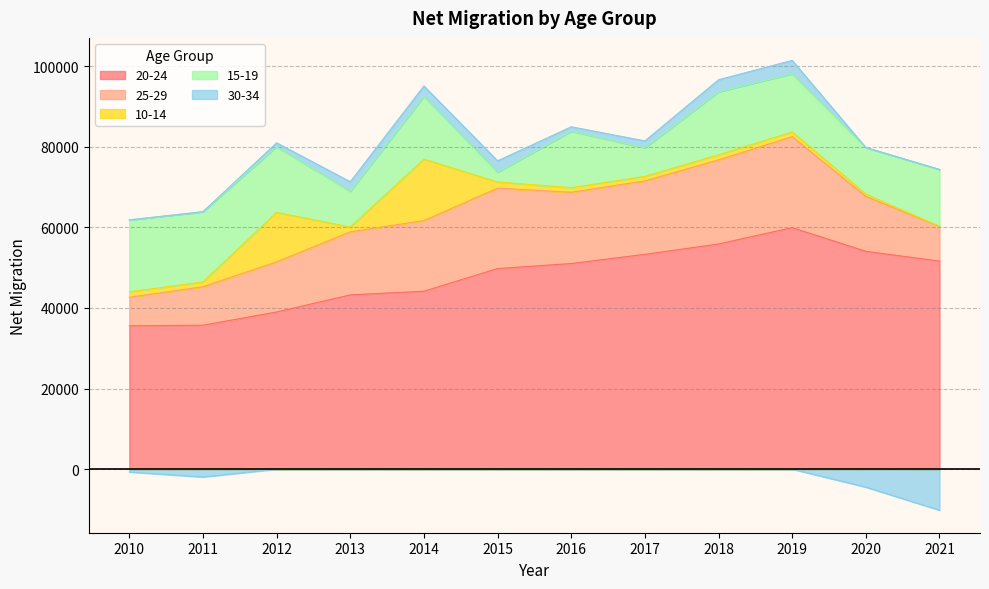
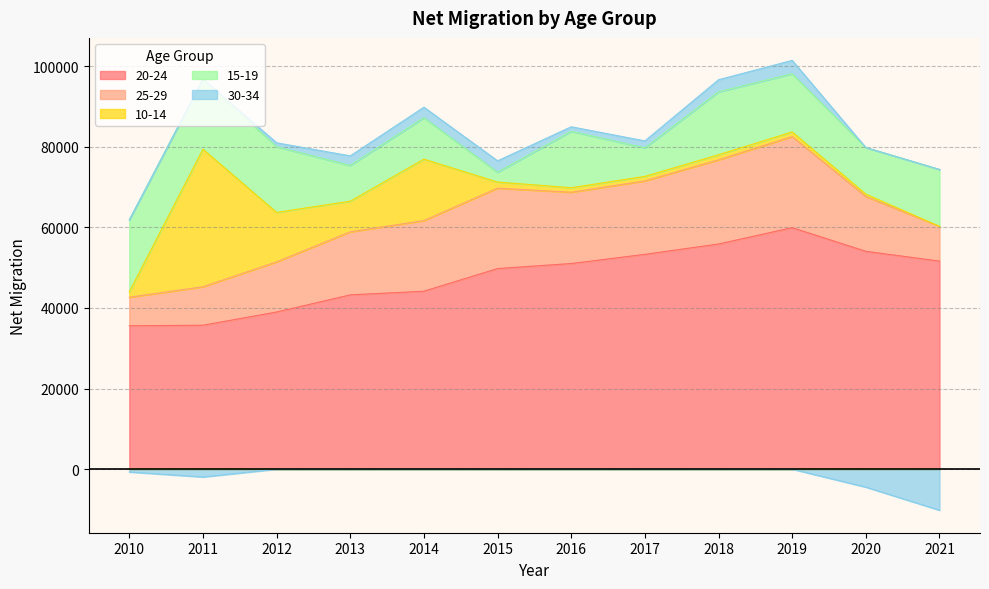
  {
    "10-14": {
      "2010": 1000,
-     "2011": 1000,
+     "2011": 34000,
      "2012": 12000,
-     "2013": 1000,
+     "2013": 8000,
      "2014": 15000,
      "2015": 2000,
      "2016": 1000,
      "2017": 1000,
      "2018": 1000,
      "2019": 1000
    },
    "15-19": {
      "2012": 16000,
      "2013": 9000,
-     "2014": 16000,
+     "2014": 10000,
      "2015": 2000,
      "2016": 14000,
      "2017": 7000,
      "2018": 16000,
      "2019": 14000
    }
  }
